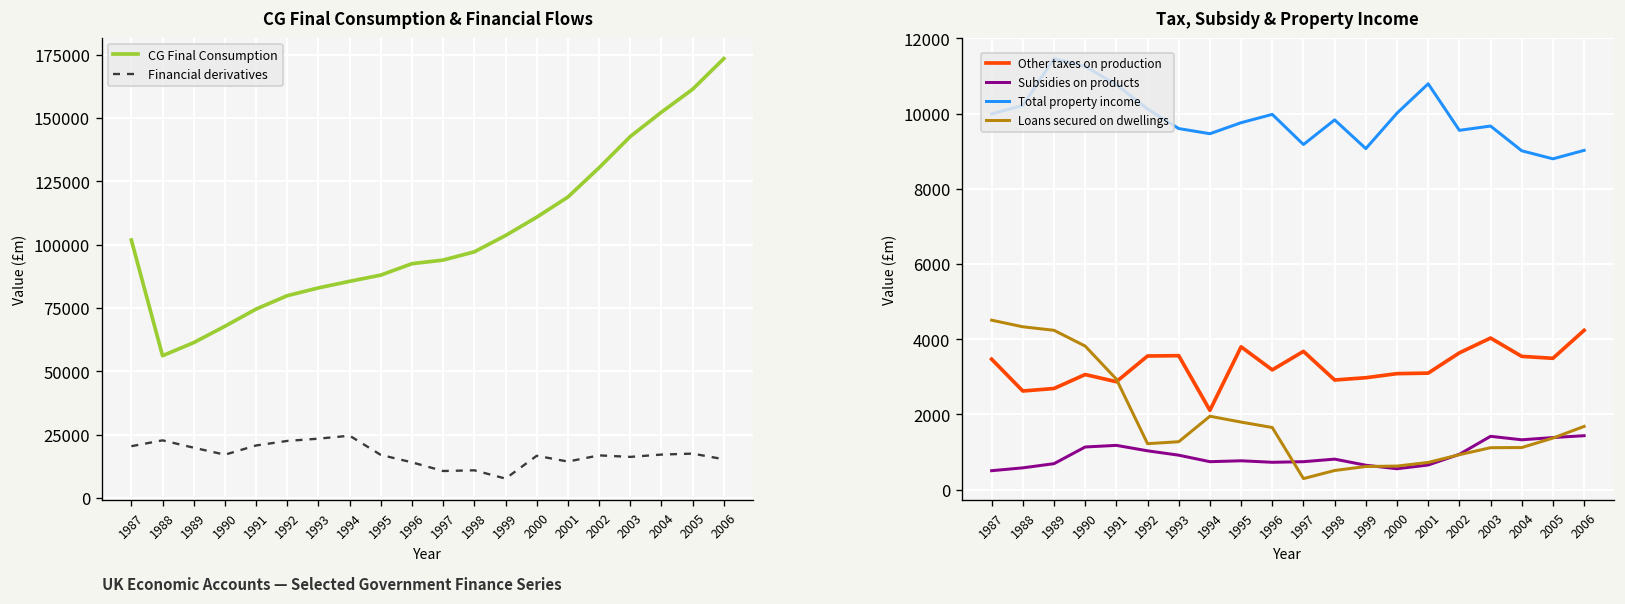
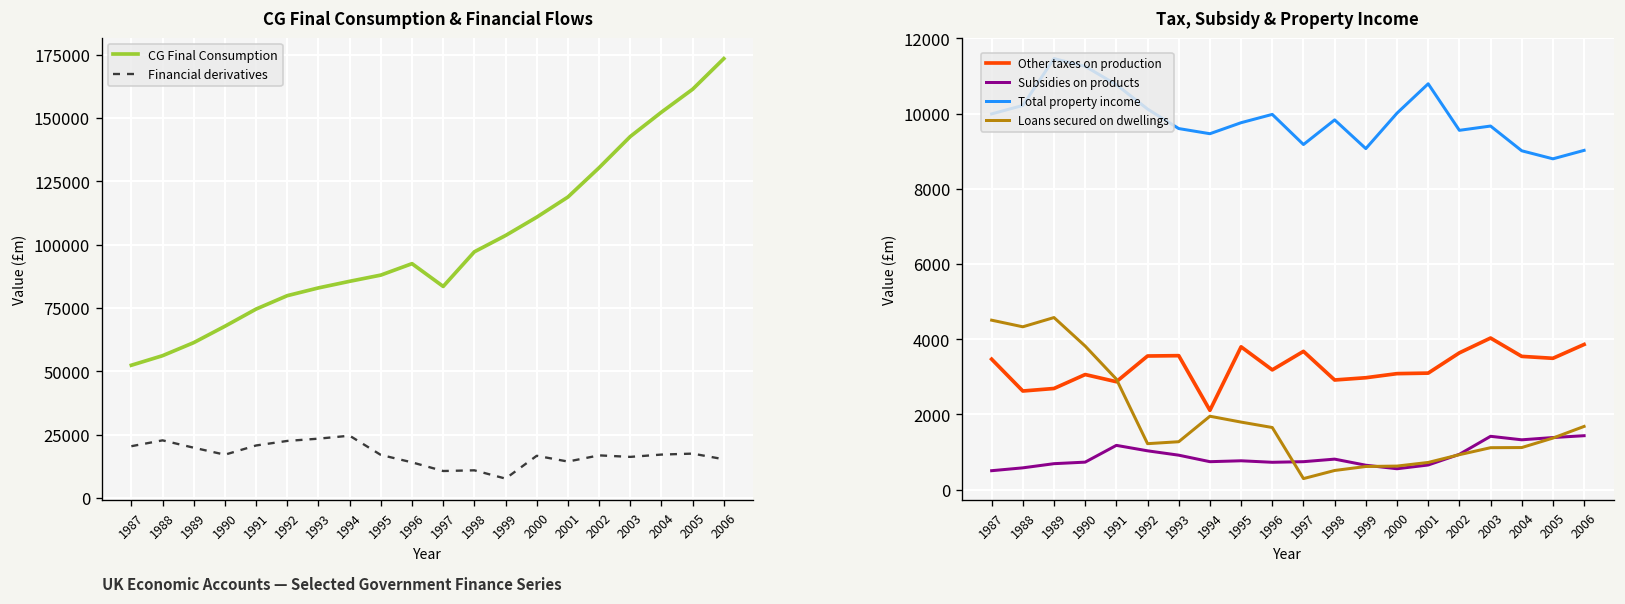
  {
    "CG Final Consumption & Financial Flows": {
      "CG Final Consumption": {
-       "1987": 102000,
+       "1987": 52000,
        "1988": 56000,
        "1989": 61000,
        "1990": 68000,
        "1991": 75000,
        "1992": 80000,
        "1993": 83000,
        "1994": 86000,
        "1995": 88000,
        "1996": 92000,
-       "1997": 94000,
+       "1997": 83000,
        "1998": 97000,
        "1999": 104000,
        "2000": 111000,
        "2001": 119000,
        "2002": 130000,
        "2003": 143000,
        "2004": 152000,
        "2005": 161000,
        "2006": 173000
      },
      "Financial derivatives": {
        "1987": 20000,
        "1988": 23000,
        "1989": 20000,
        "1990": 17000,
        "1991": 21000,
        "1992": 23000,
        "1993": 23000,
        "1994": 25000,
        "1995": 17000,
        "1996": 14000,
        "1997": 11000,
        "1998": 11000,
        "1999": 8000,
        "2000": 17000,
        "2001": 14000,
        "2002": 17000,
        "2003": 16000,
        "2004": 17000,
        "2005": 18000,
        "2006": 15000
      }
    },
    "Tax, Subsidy & Property Income": {
      "Other taxes on production": {
        "1987": 3500,
        "1988": 2600,
        "1989": 2700,
        "1990": 3100,
        "1992": 3600,
        "1993": 3600,
        "1994": 2100,
        "1995": 3800,
        "1996": 3200,
        "1997": 3700,
        "1998": 2900,
        "1999": 3000,
        "2000": 3100,
        "2001": 3100,
        "2002": 3600,
        "2003": 4000,
        "2004": 3500,
        "2005": 3500,
-       "2006": 4200
+       "2006": 3900
      },
      "Subsidies on products": {
        "1987": 500,
        "1988": 600,
        "1989": 700,
-       "1990": 1100,
+       "1990": 700,
        "1991": 1200,
        "1992": 1000,
        "1993": 900,
        "1994": 700,
        "1995": 800,
        "1996": 700,
        "1997": 700,
        "1998": 800,
        "2003": 1400,
        "2004": 1300,
        "2006": 1400
      },
      "Total property income": {
        "1993": 9600,
        "1994": 9500,
        "1995": 9800,
        "1996": 10000,
        "1997": 9200,
        "1998": 9800,
        "1999": 9100,
        "2000": 10000,
        "2001": 10800,
        "2002": 9600,
        "2003": 9700,
        "2004": 9000,
        "2005": 8800,
        "2006": 9000
      },
      "Loans secured on dwellings": {
        "1987": 4500,
        "1988": 4300,
-       "1989": 4200,
+       "1989": 4600,
        "1990": 3800,
        "1992": 1200,
        "1993": 1300,
        "1994": 2000,
        "1995": 1800,
        "1996": 1700,
        "1997": 300,
        "1998": 500,
        "2003": 1100,
        "2004": 1100,
        "2006": 1700
      }
    }
  }
